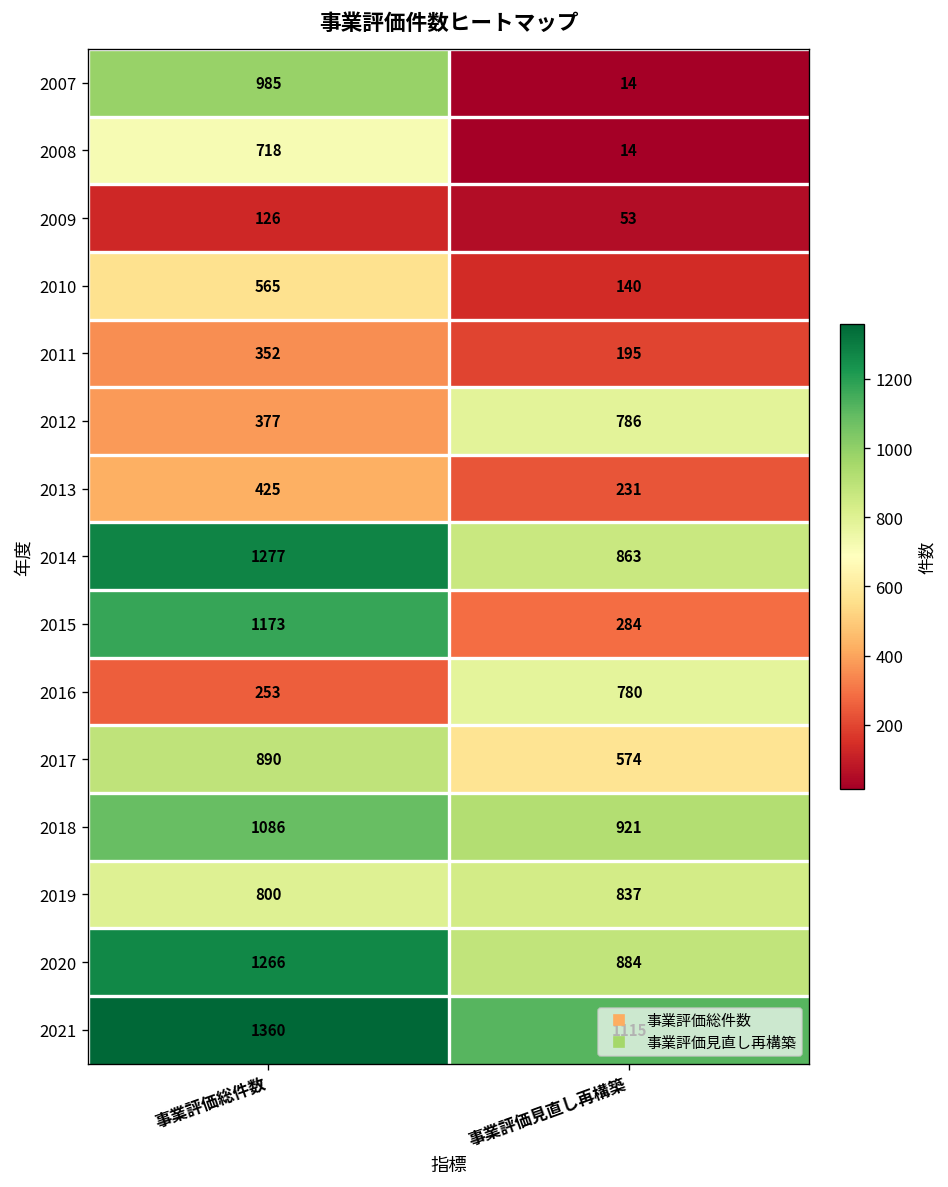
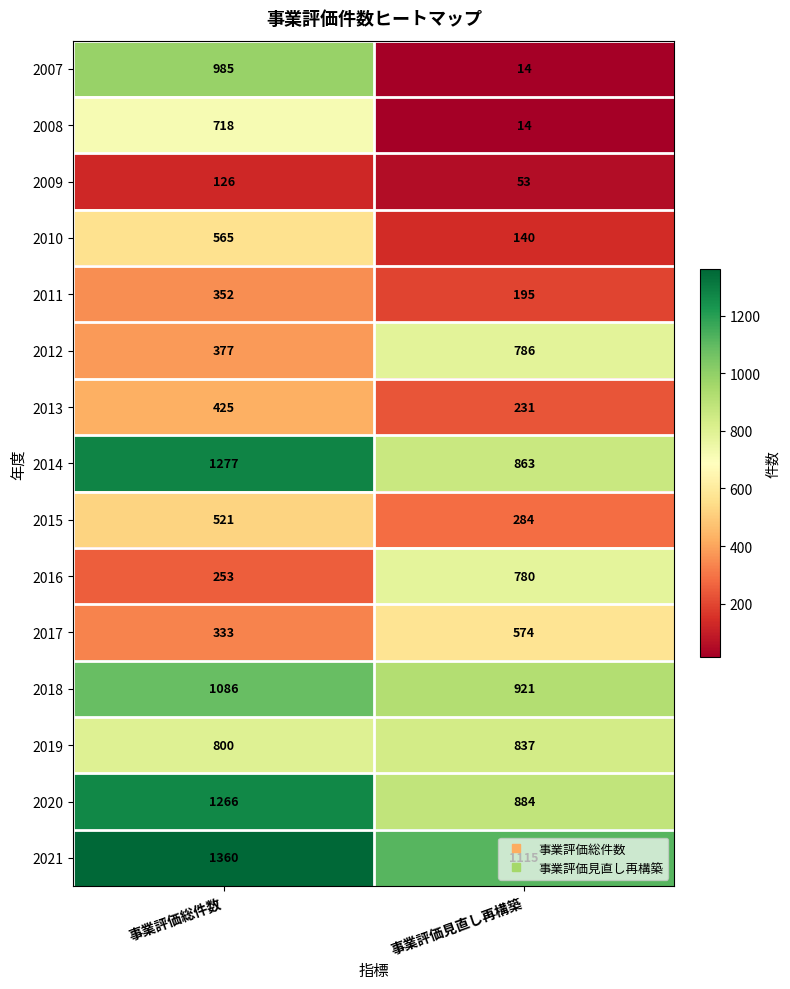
  {
    "2007": {
      "事業評価総件数": 985,
      "事業評価見直し再構築": 14
    },
    "2008": {
      "事業評価総件数": 718,
      "事業評価見直し再構築": 14
    },
    "2009": {
      "事業評価総件数": 126,
      "事業評価見直し再構築": 53
    },
    "2010": {
      "事業評価総件数": 565,
      "事業評価見直し再構築": 140
    },
    "2011": {
      "事業評価総件数": 352,
      "事業評価見直し再構築": 195
    },
    "2012": {
      "事業評価総件数": 377,
      "事業評価見直し再構築": 786
    },
    "2013": {
      "事業評価総件数": 425,
      "事業評価見直し再構築": 231
    },
    "2014": {
      "事業評価総件数": 1277,
      "事業評価見直し再構築": 863
    },
    "2015": {
-     "事業評価総件数": 1173,
+     "事業評価総件数": 521,
      "事業評価見直し再構築": 284
    },
    "2016": {
      "事業評価総件数": 253,
      "事業評価見直し再構築": 780
    },
    "2017": {
-     "事業評価総件数": 890,
+     "事業評価総件数": 333,
      "事業評価見直し再構築": 574
    },
    "2018": {
      "事業評価総件数": 1086,
      "事業評価見直し再構築": 921
    },
    "2019": {
      "事業評価総件数": 800,
      "事業評価見直し再構築": 837
    },
    "2020": {
      "事業評価総件数": 1266,
      "事業評価見直し再構築": 884
    },
    "2021": {
      "事業評価総件数": 1360
    }
  }
